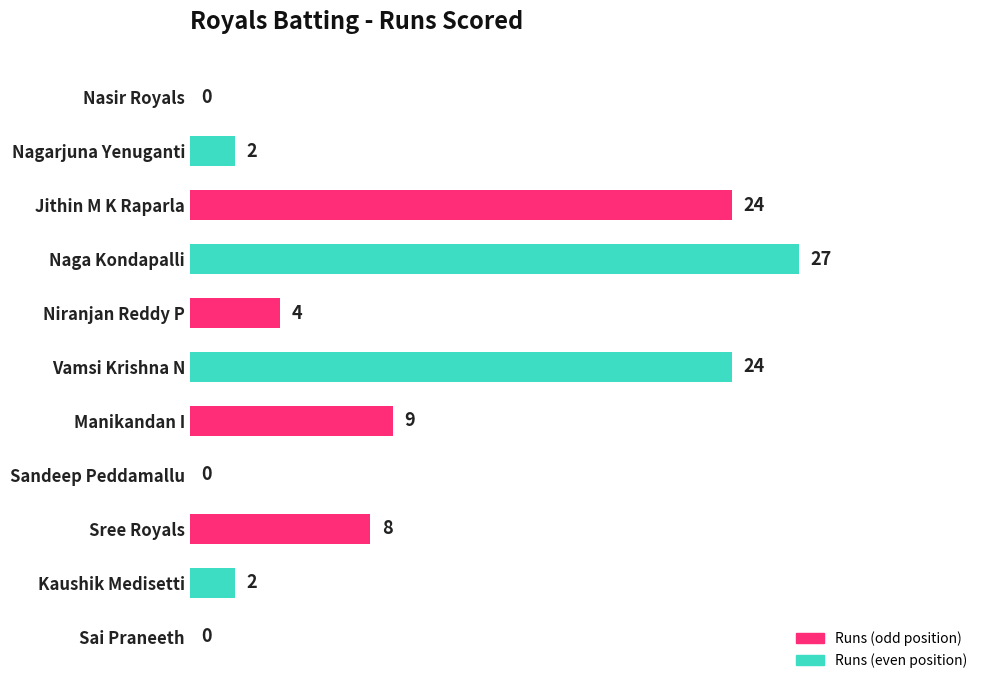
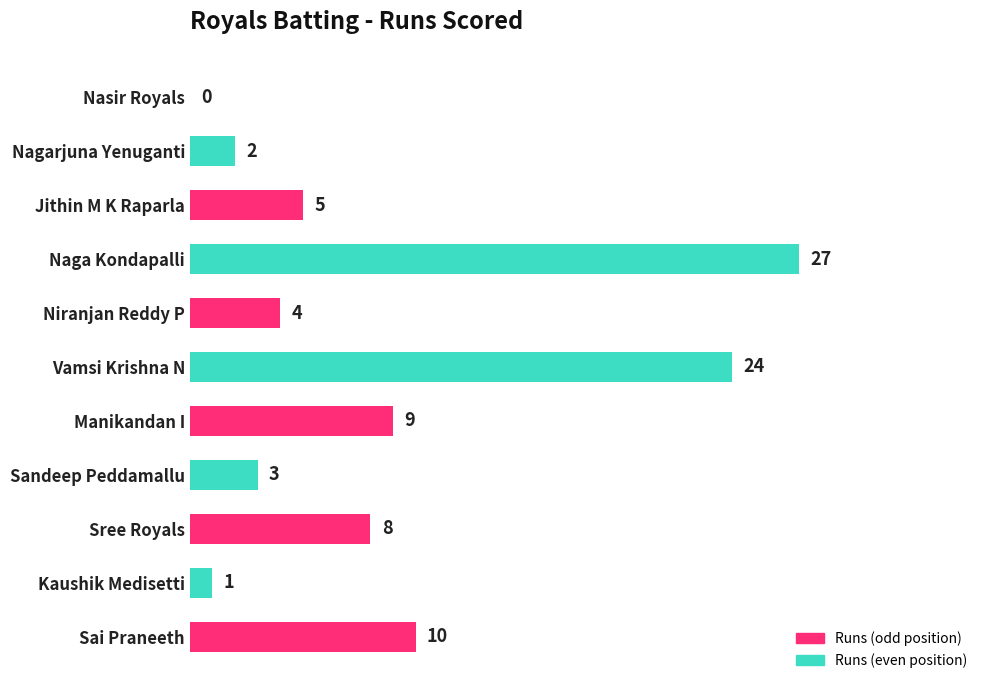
  {
    "Nasir Royals": 0,
    "Nagarjuna Yenuganti": 2,
-   "Jithin M K Raparla": 24,
+   "Jithin M K Raparla": 5,
    "Naga Kondapalli": 27,
    "Niranjan Reddy P": 4,
    "Vamsi Krishna N": 24,
    "Manikandan I": 9,
-   "Sandeep Peddamallu": 0,
+   "Sandeep Peddamallu": 3,
    "Sree Royals": 8,
-   "Kaushik Medisetti": 2,
-   "Sai Praneeth": 0
+   "Kaushik Medisetti": 1,
+   "Sai Praneeth": 10
  }
